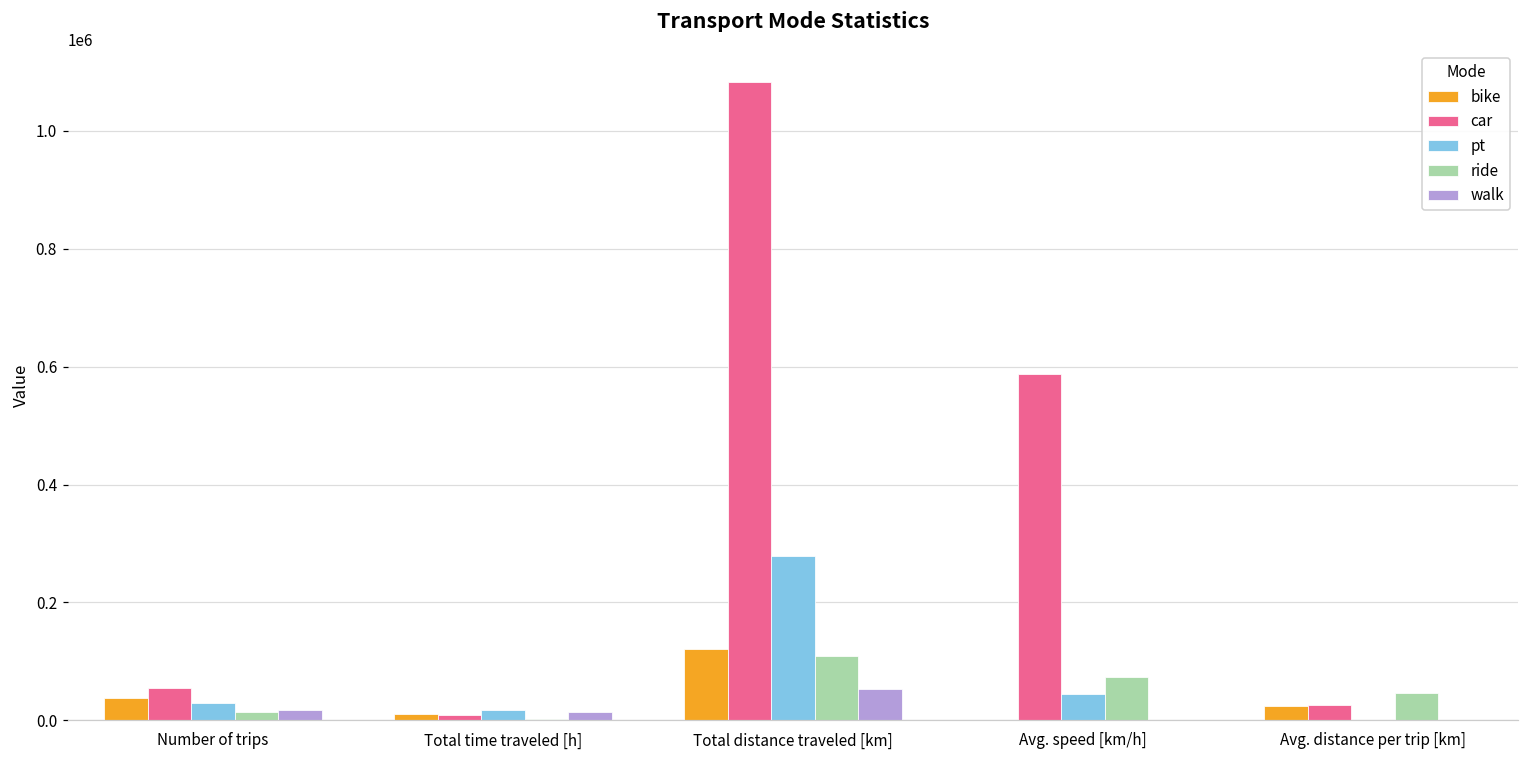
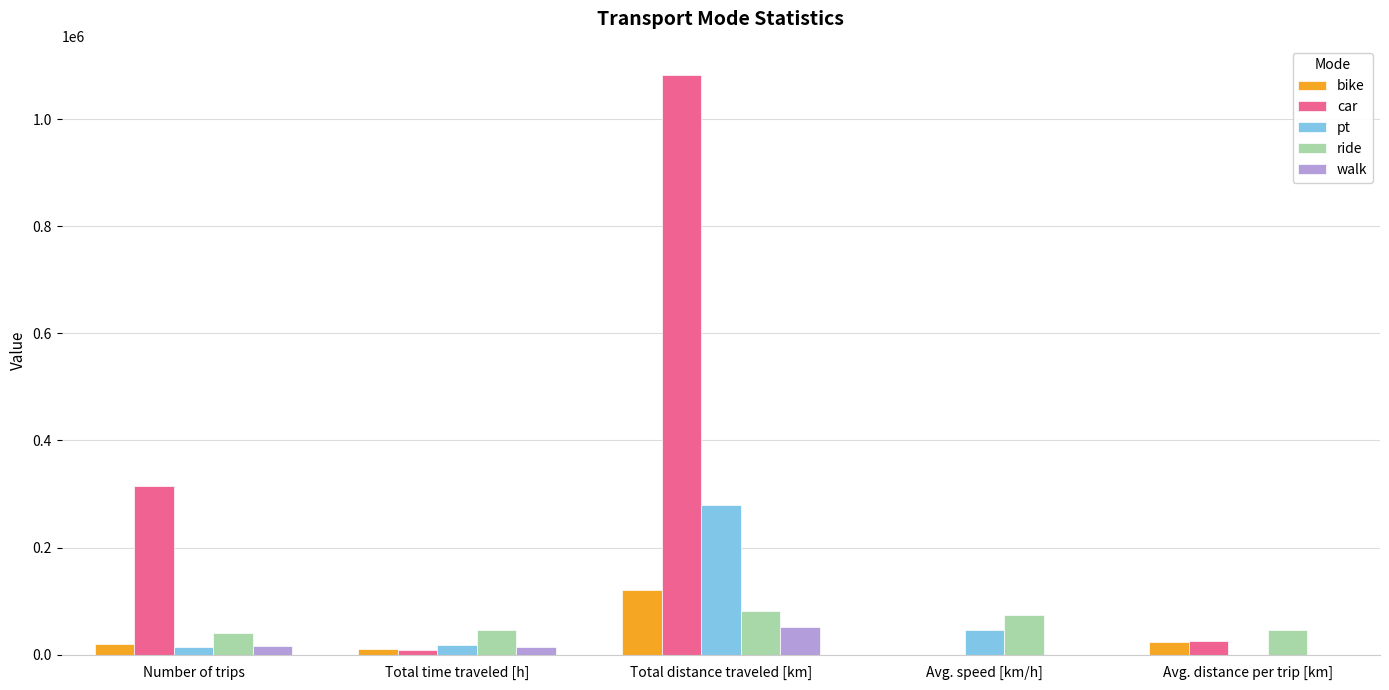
  {
    "bike": {
-     "Number of trips": 40000,
+     "Number of trips": 20000,
      "Total time traveled [h]": 10000,
      "Total distance traveled [km]": 120000,
      "Avg. distance per trip [km]": 20000
    },
    "car": {
-     "Number of trips": 50000,
+     "Number of trips": 310000,
      "Total time traveled [h]": 10000,
      "Total distance traveled [km]": 1080000,
-     "Avg. speed [km/h]": 590000,
+     "Avg. speed [km/h]": 0,
      "Avg. distance per trip [km]": 30000
    },
    "pt": {
-     "Number of trips": 30000,
+     "Number of trips": 10000,
      "Total time traveled [h]": 20000,
      "Total distance traveled [km]": 280000,
      "Avg. speed [km/h]": 50000
    },
    "ride": {
-     "Number of trips": 10000,
-     "Total time traveled [h]": 0,
-     "Total distance traveled [km]": 110000,
+     "Number of trips": 40000,
+     "Total time traveled [h]": 50000,
+     "Total distance traveled [km]": 80000,
      "Avg. speed [km/h]": 70000,
      "Avg. distance per trip [km]": 50000
    },
    "walk": {
      "Number of trips": 20000,
      "Total time traveled [h]": 10000,
      "Total distance traveled [km]": 50000
    }
  }
